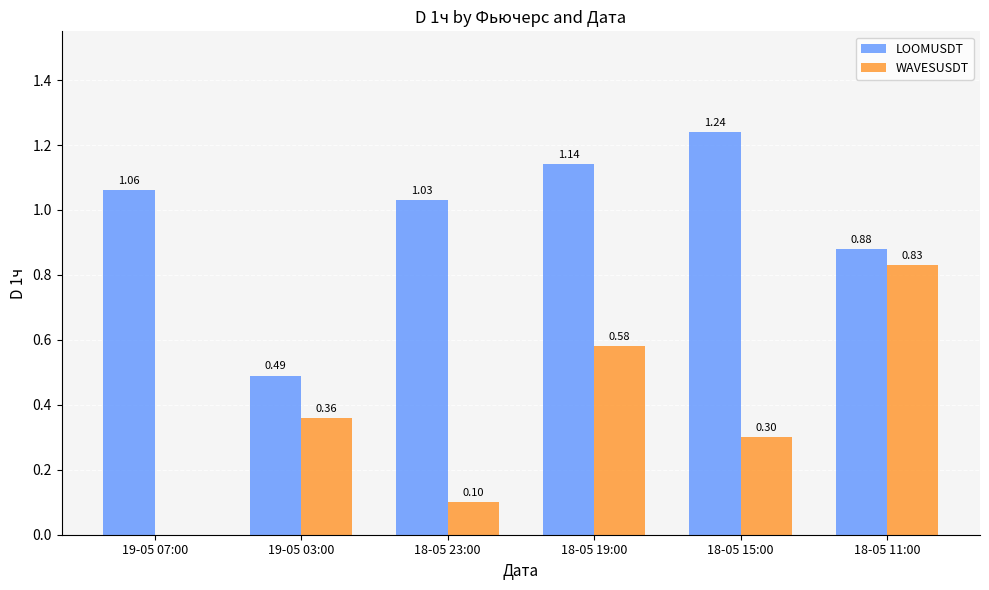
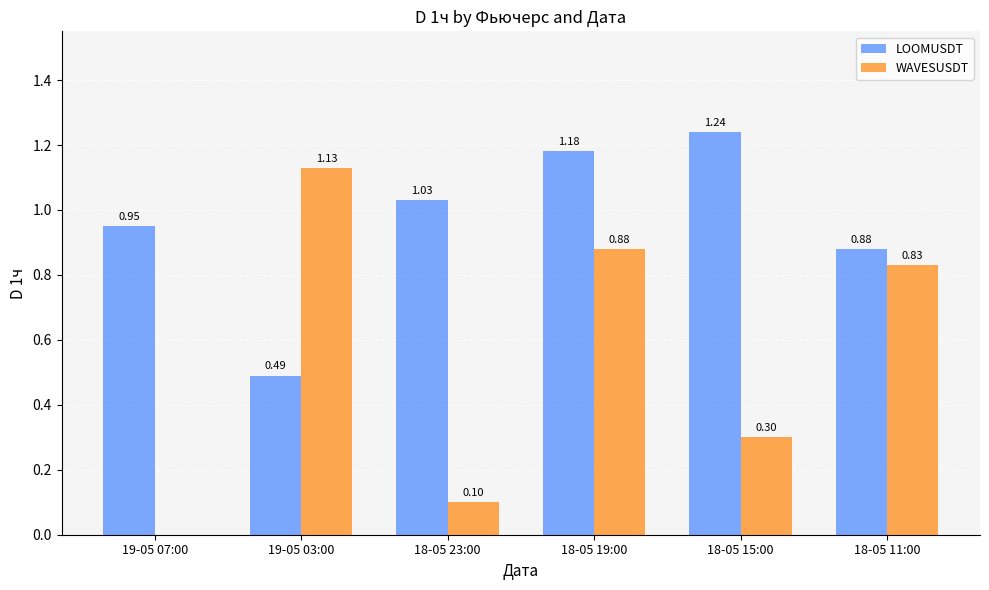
  {
    "LOOMUSDT": {
-     "19-05 07:00": 1.06,
+     "19-05 07:00": 0.95,
      "19-05 03:00": 0.49,
      "18-05 23:00": 1.03,
-     "18-05 19:00": 1.14,
+     "18-05 19:00": 1.18,
      "18-05 15:00": 1.24,
      "18-05 11:00": 0.88
    },
    "WAVESUSDT": {
-     "19-05 03:00": 0.36,
+     "19-05 03:00": 1.13,
      "18-05 23:00": 0.10,
-     "18-05 19:00": 0.58,
+     "18-05 19:00": 0.88,
      "18-05 15:00": 0.30,
      "18-05 11:00": 0.83
    }
  }
